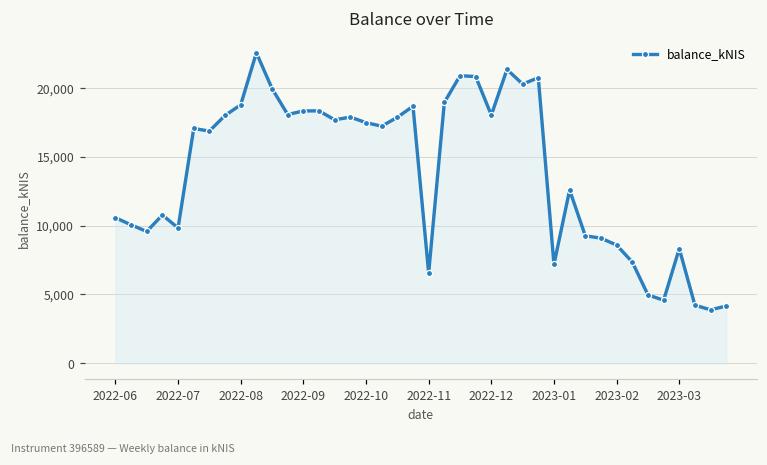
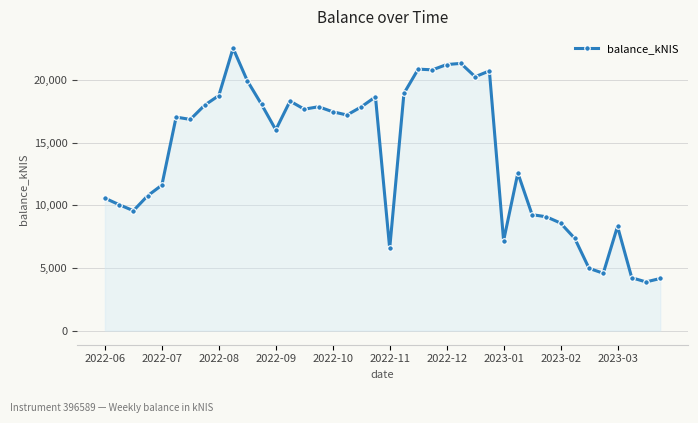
  {
    "2022-06": "10,600",
-   "2022-07": "9,800",
+   "2022-07": "11,600",
    "2022-08": "18,800",
-   "2022-09": "18,300",
+   "2022-09": "16,000",
    "2022-10": "17,500",
    "2022-11": "6,600",
-   "2022-12": "18,000",
+   "2022-12": "21,200",
    "2023-01": "7,200",
    "2023-02": "8,600",
    "2023-03": "8,300"
  }
